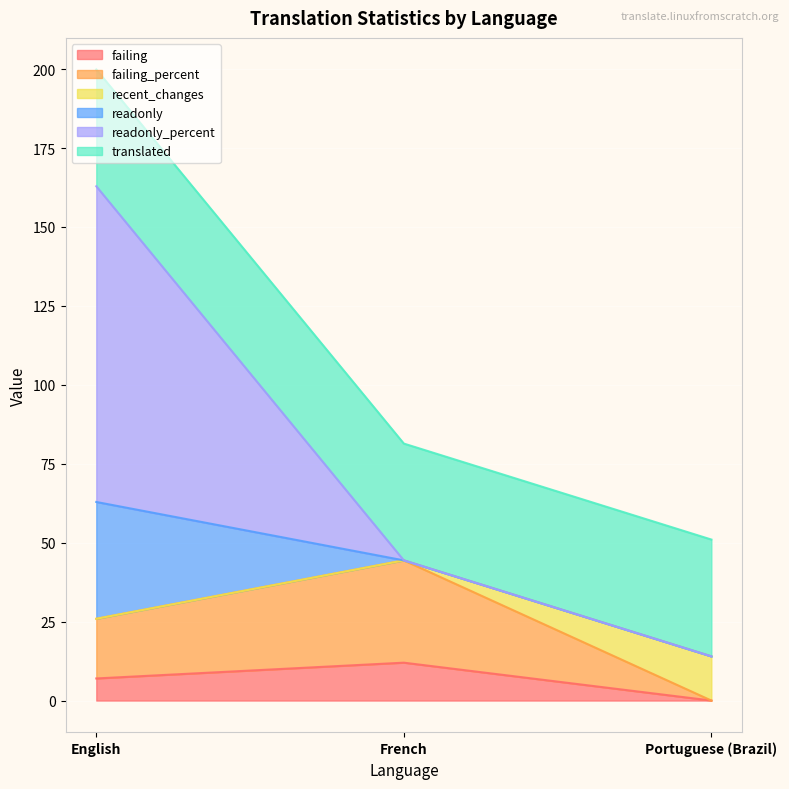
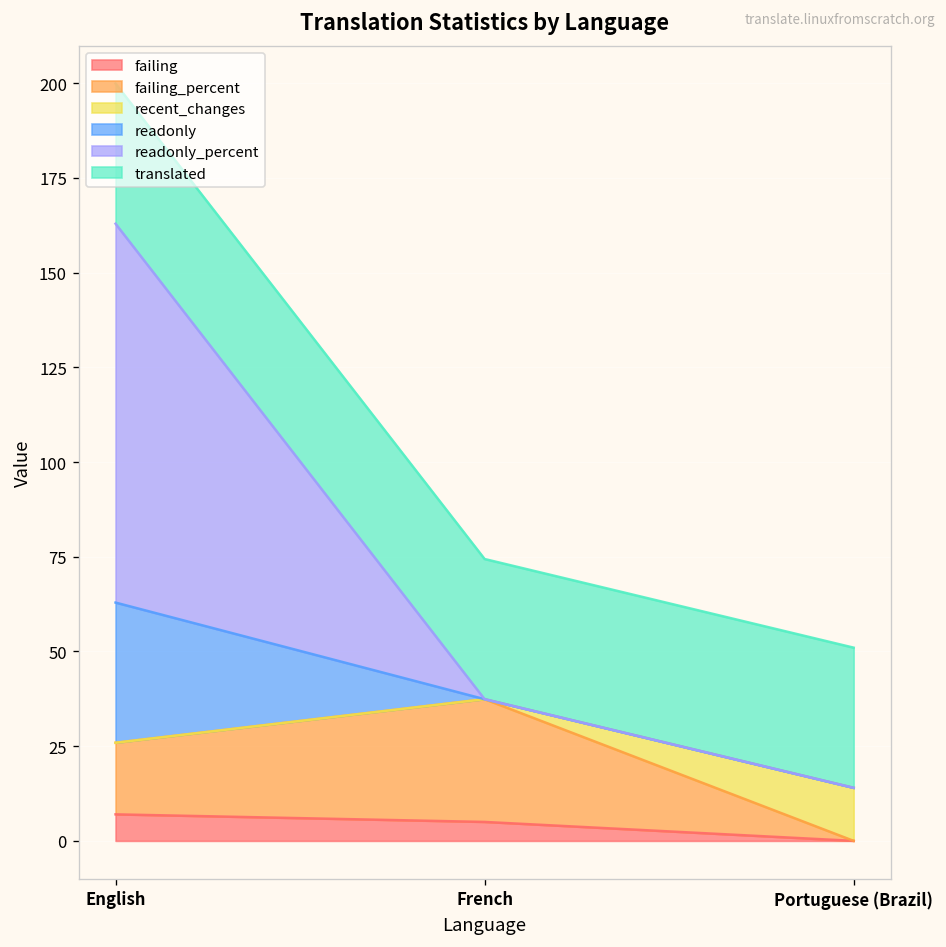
  {
    "failing": {
      "English": 7,
-     "French": 12
+     "French": 5
    },
    "readonly": {
      "English": 37
    },
    "readonly_percent": {
      "English": 100
    },
    "translated": {
      "French": 37,
      "Portuguese (Brazil)": 37
    }
  }
